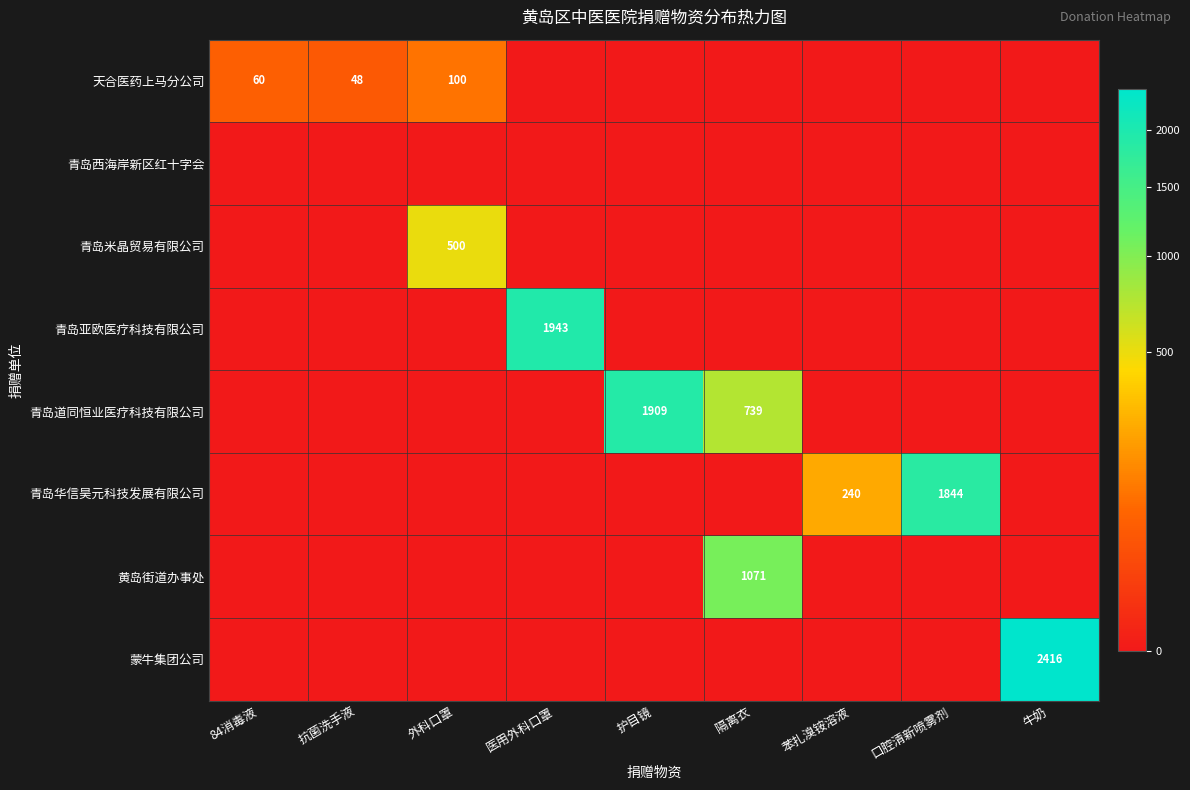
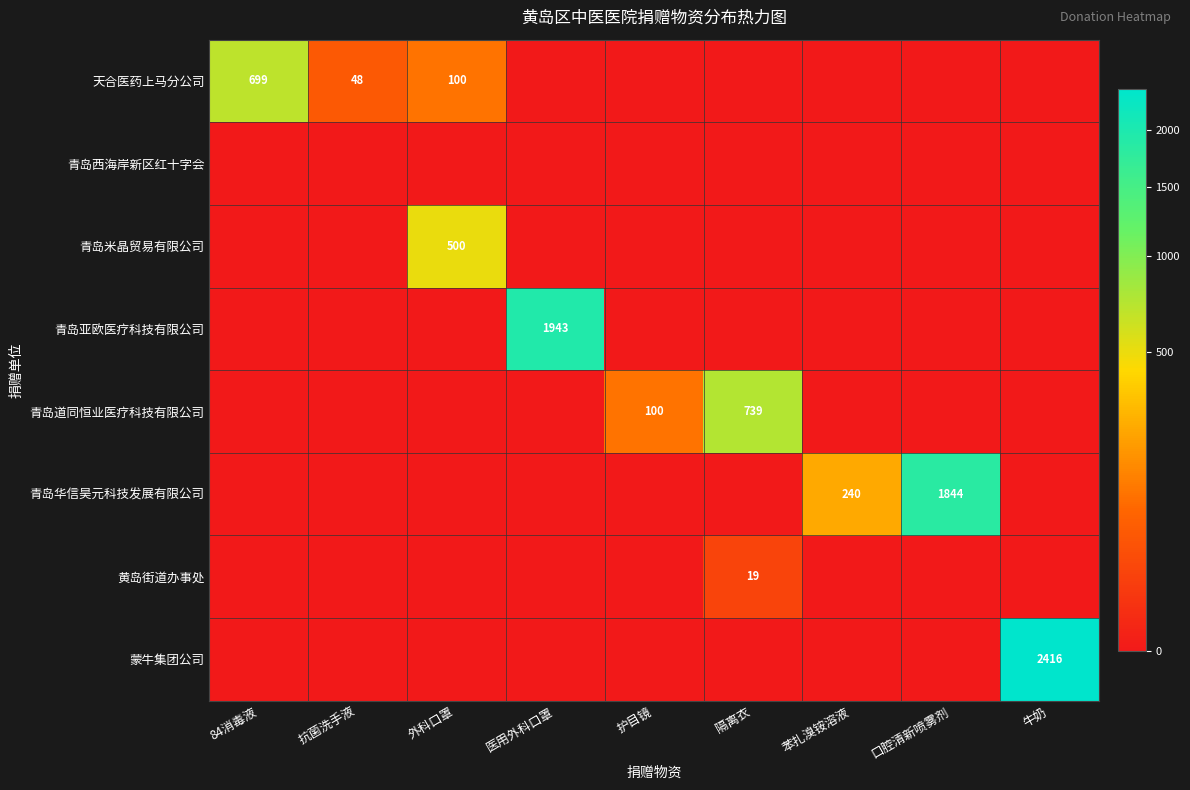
  {
    "天合医药上马分公司": {
-     "84消毒液": 60,
+     "84消毒液": 699,
      "抗菌洗手液": 48,
      "外科口罩": 100
    },
    "青岛米晶贸易有限公司": {
      "外科口罩": 500
    },
    "青岛亚欧医疗科技有限公司": {
      "医用外科口罩": 1943
    },
    "青岛道同恒业医疗科技有限公司": {
-     "护目镜": 1909,
+     "护目镜": 100,
      "隔离衣": 739
    },
    "青岛华信昊元科技发展有限公司": {
      "苯扎溴铵溶液": 240,
      "口腔清新喷雾剂": 1844
    },
    "黄岛街道办事处": {
-     "隔离衣": 1071
+     "隔离衣": 19
    },
    "蒙牛集团公司": {
      "牛奶": 2416
    }
  }
